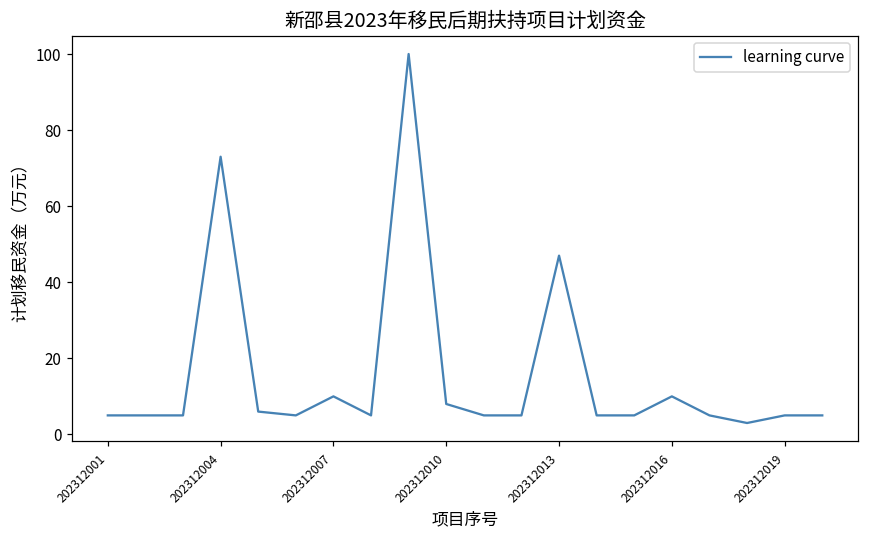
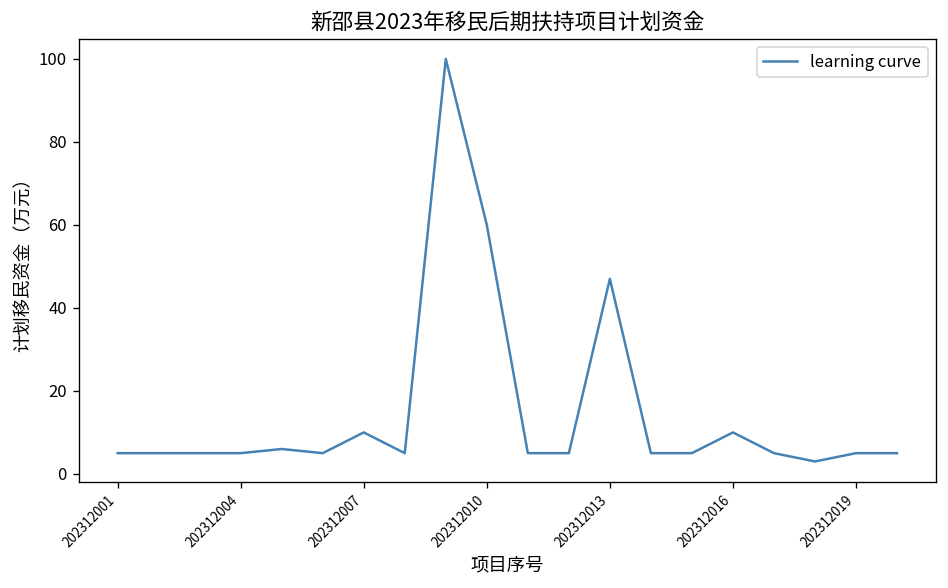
  {
    "202312001": 5,
-   "202312004": 73,
+   "202312004": 5,
    "202312007": 10,
-   "202312010": 8,
+   "202312010": 60,
    "202312013": 47,
    "202312016": 10,
    "202312019": 5
  }
